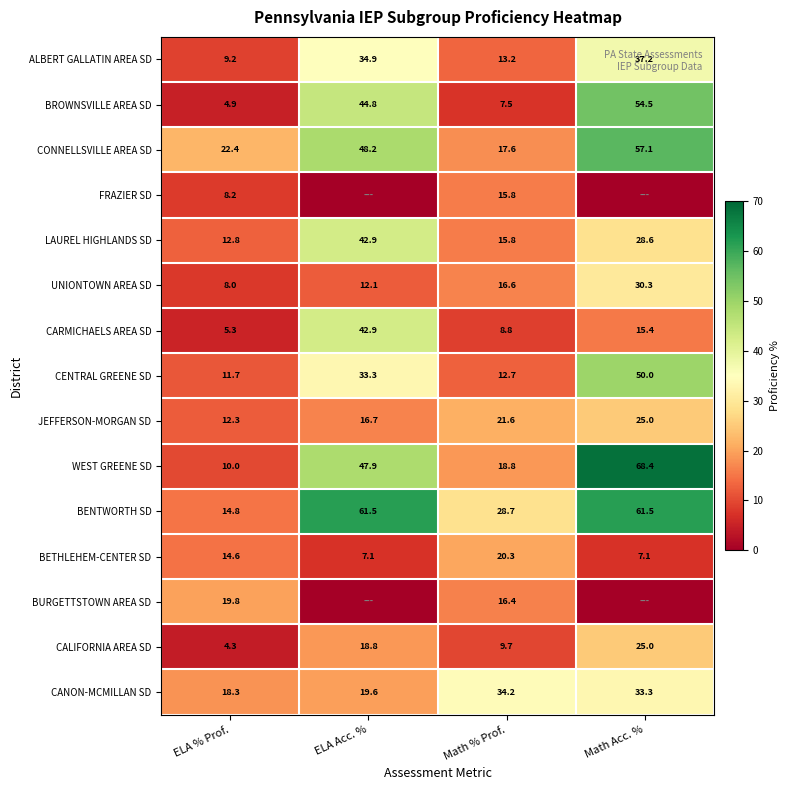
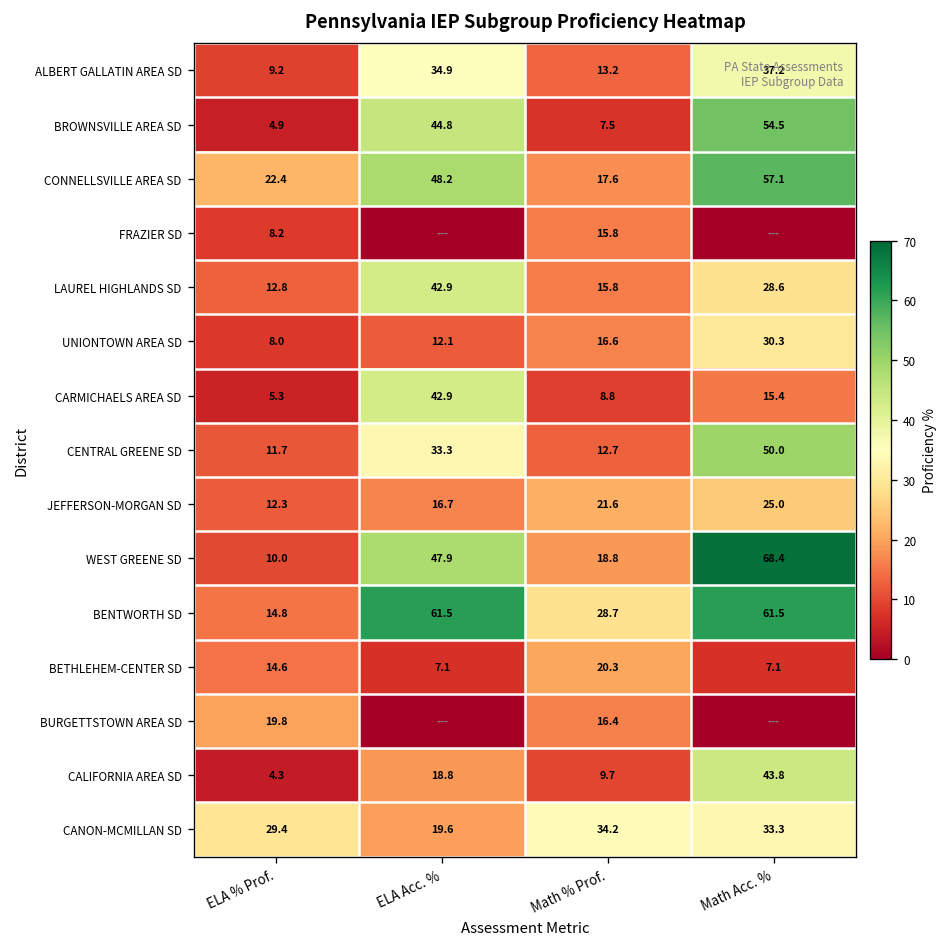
  {
    "ALBERT GALLATIN AREA SD": {
      "ELA % Prof.": 9.2,
      "ELA Acc. %": 34.9,
      "Math % Prof.": 13.2
    },
    "BROWNSVILLE AREA SD": {
      "ELA % Prof.": 4.9,
      "ELA Acc. %": 44.8,
      "Math % Prof.": 7.5,
      "Math Acc. %": 54.5
    },
    "CONNELLSVILLE AREA SD": {
      "ELA % Prof.": 22.4,
      "ELA Acc. %": 48.2,
      "Math % Prof.": 17.6,
      "Math Acc. %": 57.1
    },
    "FRAZIER SD": {
      "ELA % Prof.": 8.2,
      "Math % Prof.": 15.8
    },
    "LAUREL HIGHLANDS SD": {
      "ELA % Prof.": 12.8,
      "ELA Acc. %": 42.9,
      "Math % Prof.": 15.8,
      "Math Acc. %": 28.6
    },
    "UNIONTOWN AREA SD": {
      "ELA % Prof.": 8.0,
      "ELA Acc. %": 12.1,
      "Math % Prof.": 16.6,
      "Math Acc. %": 30.3
    },
    "CARMICHAELS AREA SD": {
      "ELA % Prof.": 5.3,
      "ELA Acc. %": 42.9,
      "Math % Prof.": 8.8,
      "Math Acc. %": 15.4
    },
    "CENTRAL GREENE SD": {
      "ELA % Prof.": 11.7,
      "ELA Acc. %": 33.3,
      "Math % Prof.": 12.7,
      "Math Acc. %": 50.0
    },
    "JEFFERSON-MORGAN SD": {
      "ELA % Prof.": 12.3,
      "ELA Acc. %": 16.7,
      "Math % Prof.": 21.6,
      "Math Acc. %": 25.0
    },
    "WEST GREENE SD": {
      "ELA % Prof.": 10.0,
      "ELA Acc. %": 47.9,
      "Math % Prof.": 18.8,
      "Math Acc. %": 68.4
    },
    "BENTWORTH SD": {
      "ELA % Prof.": 14.8,
      "ELA Acc. %": 61.5,
      "Math % Prof.": 28.7,
      "Math Acc. %": 61.5
    },
    "BETHLEHEM-CENTER SD": {
      "ELA % Prof.": 14.6,
      "ELA Acc. %": 7.1,
      "Math % Prof.": 20.3,
      "Math Acc. %": 7.1
    },
    "BURGETTSTOWN AREA SD": {
      "ELA % Prof.": 19.8,
      "Math % Prof.": 16.4
    },
    "CALIFORNIA AREA SD": {
      "ELA % Prof.": 4.3,
      "ELA Acc. %": 18.8,
      "Math % Prof.": 9.7,
-     "Math Acc. %": 25.0
+     "Math Acc. %": 43.8
    },
    "CANON-MCMILLAN SD": {
-     "ELA % Prof.": 18.3,
+     "ELA % Prof.": 29.4,
      "ELA Acc. %": 19.6,
      "Math % Prof.": 34.2,
      "Math Acc. %": 33.3
    }
  }
